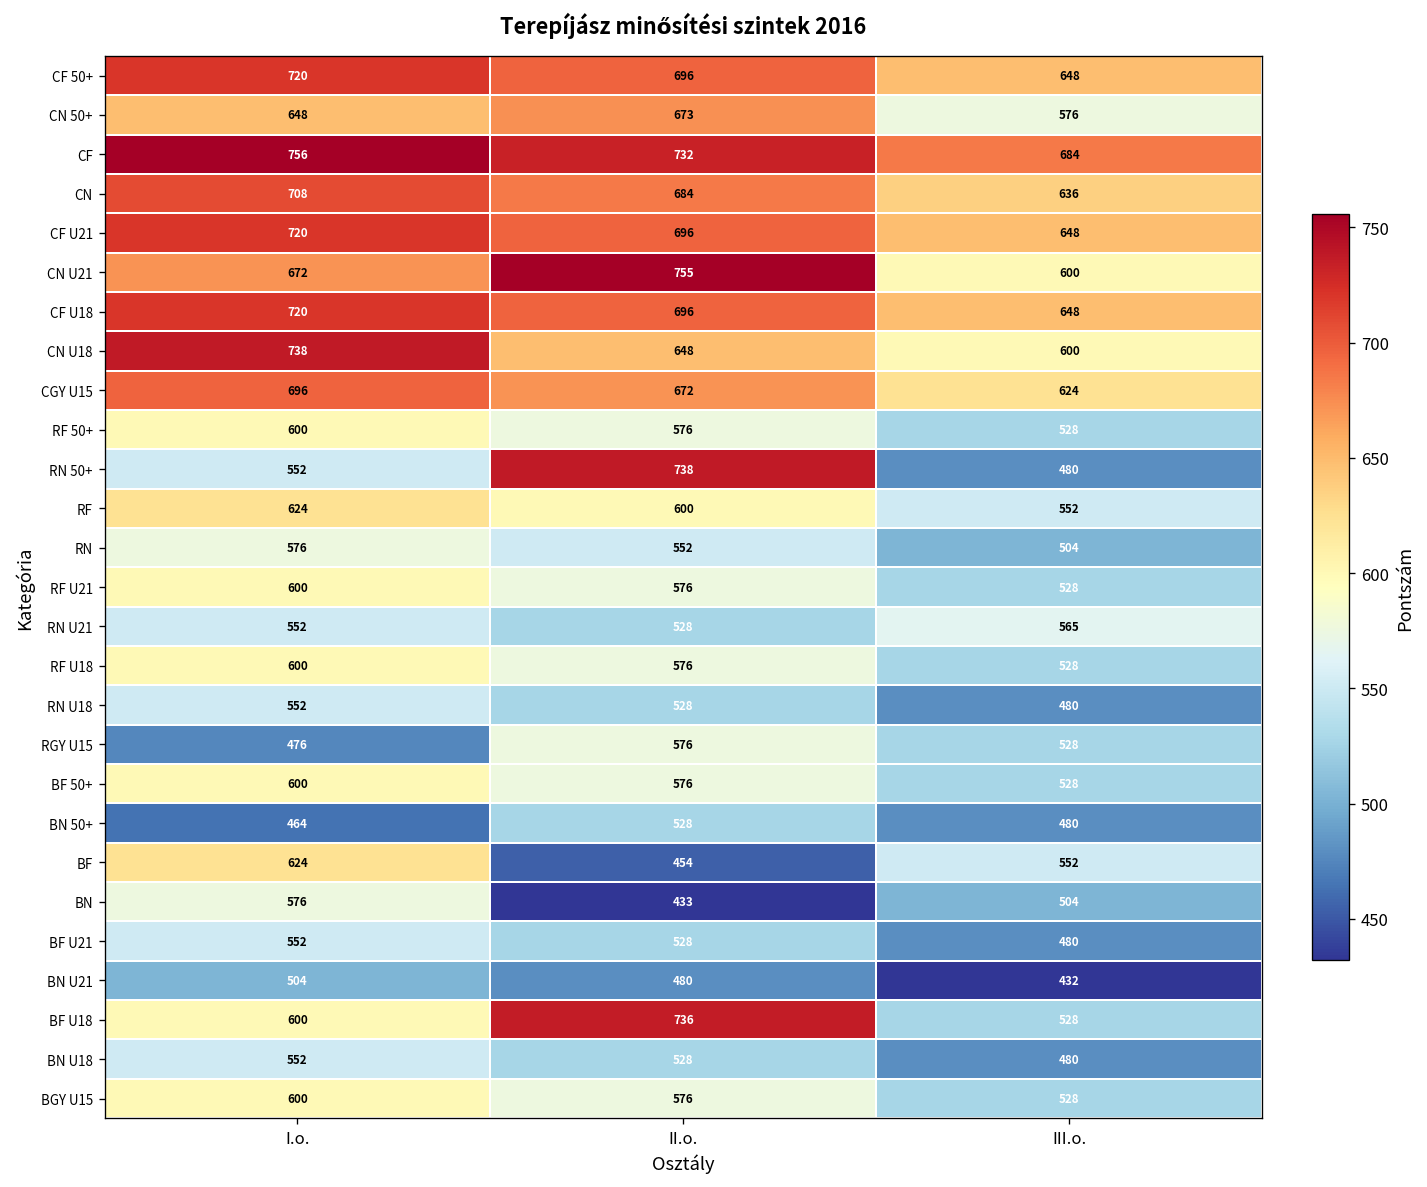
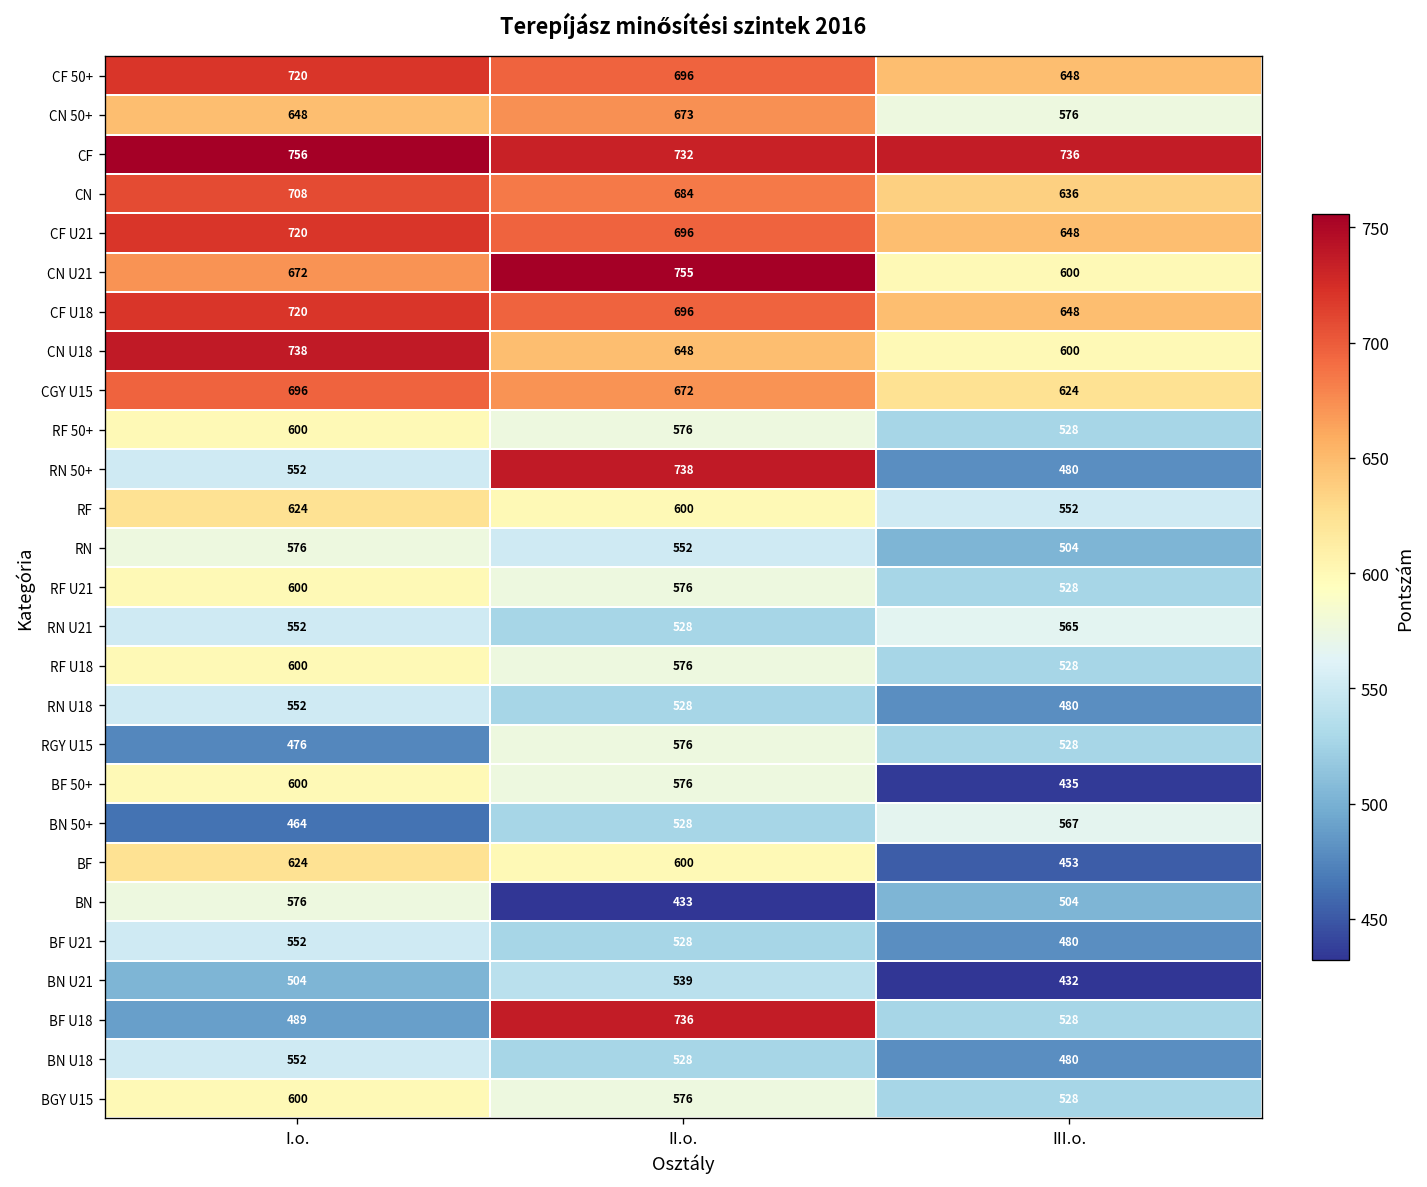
  {
    "CF 50+": {
      "I.o.": 720,
      "II.o.": 696,
      "III.o.": 648
    },
    "CN 50+": {
      "I.o.": 648,
      "II.o.": 673,
      "III.o.": 576
    },
    "CF": {
      "I.o.": 756,
      "II.o.": 732,
-     "III.o.": 684
+     "III.o.": 736
    },
    "CN": {
      "I.o.": 708,
      "II.o.": 684,
      "III.o.": 636
    },
    "CF U21": {
      "I.o.": 720,
      "II.o.": 696,
      "III.o.": 648
    },
    "CN U21": {
      "I.o.": 672,
      "II.o.": 755,
      "III.o.": 600
    },
    "CF U18": {
      "I.o.": 720,
      "II.o.": 696,
      "III.o.": 648
    },
    "CN U18": {
      "I.o.": 738,
      "II.o.": 648,
      "III.o.": 600
    },
    "CGY U15": {
      "I.o.": 696,
      "II.o.": 672,
      "III.o.": 624
    },
    "RF 50+": {
      "I.o.": 600,
      "II.o.": 576,
      "III.o.": 528
    },
    "RN 50+": {
      "I.o.": 552,
      "II.o.": 738,
      "III.o.": 480
    },
    "RF": {
      "I.o.": 624,
      "II.o.": 600,
      "III.o.": 552
    },
    "RN": {
      "I.o.": 576,
      "II.o.": 552,
      "III.o.": 504
    },
    "RF U21": {
      "I.o.": 600,
      "II.o.": 576,
      "III.o.": 528
    },
    "RN U21": {
      "I.o.": 552,
      "II.o.": 528,
      "III.o.": 565
    },
    "RF U18": {
      "I.o.": 600,
      "II.o.": 576,
      "III.o.": 528
    },
    "RN U18": {
      "I.o.": 552,
      "II.o.": 528,
      "III.o.": 480
    },
    "RGY U15": {
      "I.o.": 476,
      "II.o.": 576,
      "III.o.": 528
    },
    "BF 50+": {
      "I.o.": 600,
      "II.o.": 576,
-     "III.o.": 528
+     "III.o.": 435
    },
    "BN 50+": {
      "I.o.": 464,
      "II.o.": 528,
-     "III.o.": 480
+     "III.o.": 567
    },
    "BF": {
      "I.o.": 624,
-     "II.o.": 454,
-     "III.o.": 552
+     "II.o.": 600,
+     "III.o.": 453
    },
    "BN": {
      "I.o.": 576,
      "II.o.": 433,
      "III.o.": 504
    },
    "BF U21": {
      "I.o.": 552,
      "II.o.": 528,
      "III.o.": 480
    },
    "BN U21": {
      "I.o.": 504,
-     "II.o.": 480,
+     "II.o.": 539,
      "III.o.": 432
    },
    "BF U18": {
-     "I.o.": 600,
+     "I.o.": 489,
      "II.o.": 736,
      "III.o.": 528
    },
    "BN U18": {
      "I.o.": 552,
      "II.o.": 528,
      "III.o.": 480
    },
    "BGY U15": {
      "I.o.": 600,
      "II.o.": 576,
      "III.o.": 528
    }
  }
